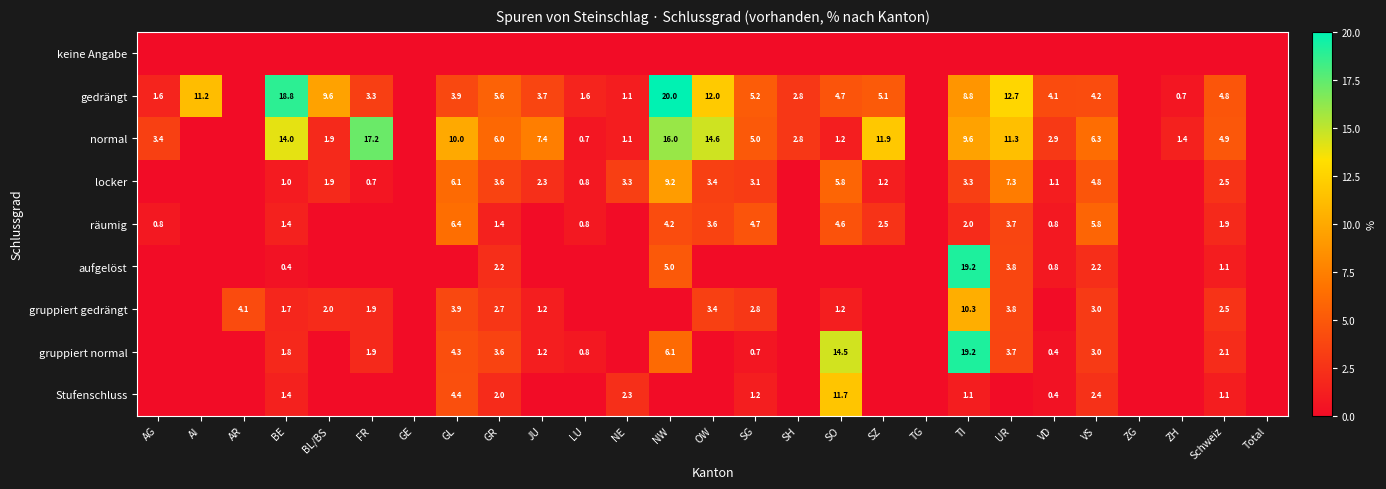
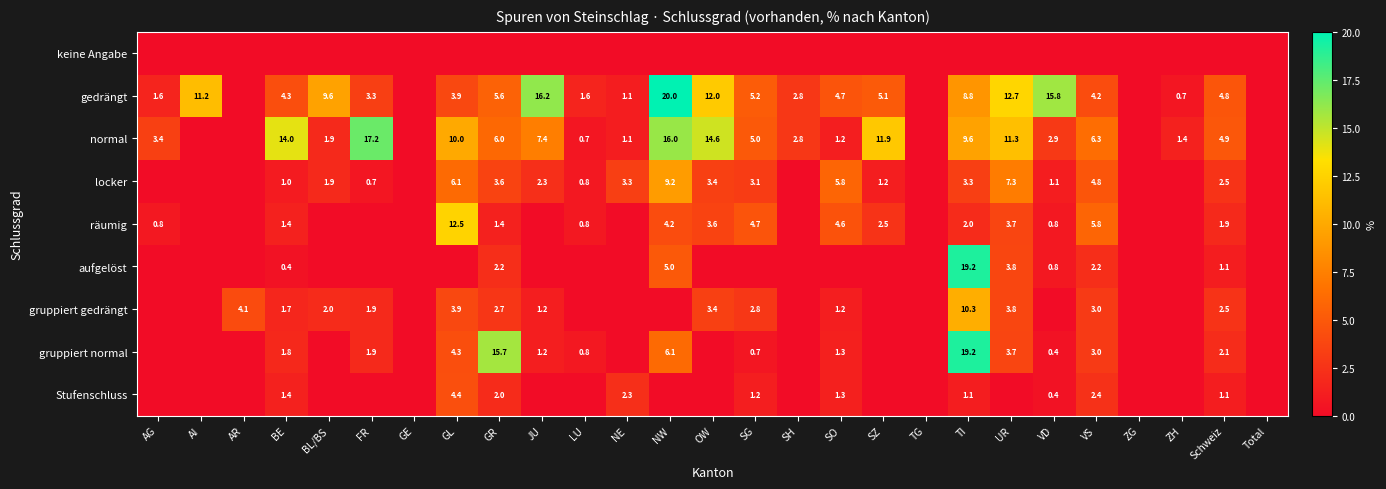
  {
    "gedrängt": {
      "AG": 1.6,
      "AI": 11.2,
-     "BE": 18.8,
+     "BE": 4.3,
      "BL/BS": 9.6,
      "FR": 3.3,
      "GL": 3.9,
      "GR": 5.6,
-     "JU": 3.7,
+     "JU": 16.2,
      "LU": 1.6,
      "NE": 1.1,
      "NW": 20.0,
      "OW": 12.0,
      "SG": 5.2,
      "SH": 2.8,
      "SO": 4.7,
      "SZ": 5.1,
      "TI": 8.8,
      "UR": 12.7,
-     "VD": 4.1,
+     "VD": 15.8,
      "VS": 4.2,
      "ZH": 0.7,
      "Schweiz": 4.8
    },
    "normal": {
      "AG": 3.4,
      "BE": 14.0,
      "BL/BS": 1.9,
      "FR": 17.2,
      "GL": 10.0,
      "GR": 6.0,
      "JU": 7.4,
      "LU": 0.7,
      "NE": 1.1,
      "NW": 16.0,
      "OW": 14.6,
      "SG": 5.0,
      "SH": 2.8,
      "SO": 1.2,
      "SZ": 11.9,
      "TI": 9.6,
      "UR": 11.3,
      "VD": 2.9,
      "VS": 6.3,
      "ZH": 1.4,
      "Schweiz": 4.9
    },
    "locker": {
      "BE": 1.0,
      "BL/BS": 1.9,
      "FR": 0.7,
      "GL": 6.1,
      "GR": 3.6,
      "JU": 2.3,
      "LU": 0.8,
      "NE": 3.3,
      "NW": 9.2,
      "OW": 3.4,
      "SG": 3.1,
      "SO": 5.8,
      "SZ": 1.2,
      "TI": 3.3,
      "UR": 7.3,
      "VD": 1.1,
      "VS": 4.8,
      "Schweiz": 2.5
    },
    "räumig": {
      "AG": 0.8,
      "BE": 1.4,
-     "GL": 6.4,
+     "GL": 12.5,
      "GR": 1.4,
      "LU": 0.8,
      "NW": 4.2,
      "OW": 3.6,
      "SG": 4.7,
      "SO": 4.6,
      "SZ": 2.5,
      "TI": 2.0,
      "UR": 3.7,
      "VD": 0.8,
      "VS": 5.8,
      "Schweiz": 1.9
    },
    "aufgelöst": {
      "BE": 0.4,
      "GR": 2.2,
      "NW": 5.0,
      "TI": 19.2,
      "UR": 3.8,
      "VD": 0.8,
      "VS": 2.2,
      "Schweiz": 1.1
    },
    "gruppiert gedrängt": {
      "AR": 4.1,
      "BE": 1.7,
      "BL/BS": 2.0,
      "FR": 1.9,
      "GL": 3.9,
      "GR": 2.7,
      "JU": 1.2,
      "OW": 3.4,
      "SG": 2.8,
      "SO": 1.2,
      "TI": 10.3,
      "UR": 3.8,
      "VS": 3.0,
      "Schweiz": 2.5
    },
    "gruppiert normal": {
      "BE": 1.8,
      "FR": 1.9,
      "GL": 4.3,
-     "GR": 3.6,
+     "GR": 15.7,
      "JU": 1.2,
      "LU": 0.8,
      "NW": 6.1,
      "SG": 0.7,
-     "SO": 14.5,
+     "SO": 1.3,
      "TI": 19.2,
      "UR": 3.7,
      "VD": 0.4,
      "VS": 3.0,
      "Schweiz": 2.1
    },
    "Stufenschluss": {
      "BE": 1.4,
      "GL": 4.4,
      "GR": 2.0,
      "NE": 2.3,
      "SG": 1.2,
-     "SO": 11.7,
+     "SO": 1.3,
      "TI": 1.1,
      "VD": 0.4,
      "VS": 2.4,
      "Schweiz": 1.1
    }
  }
